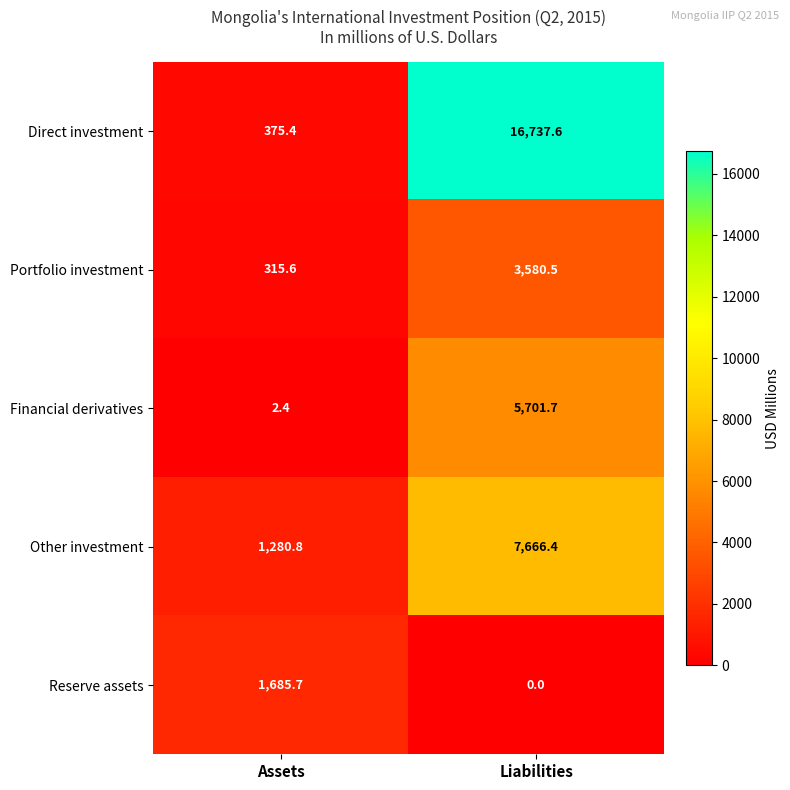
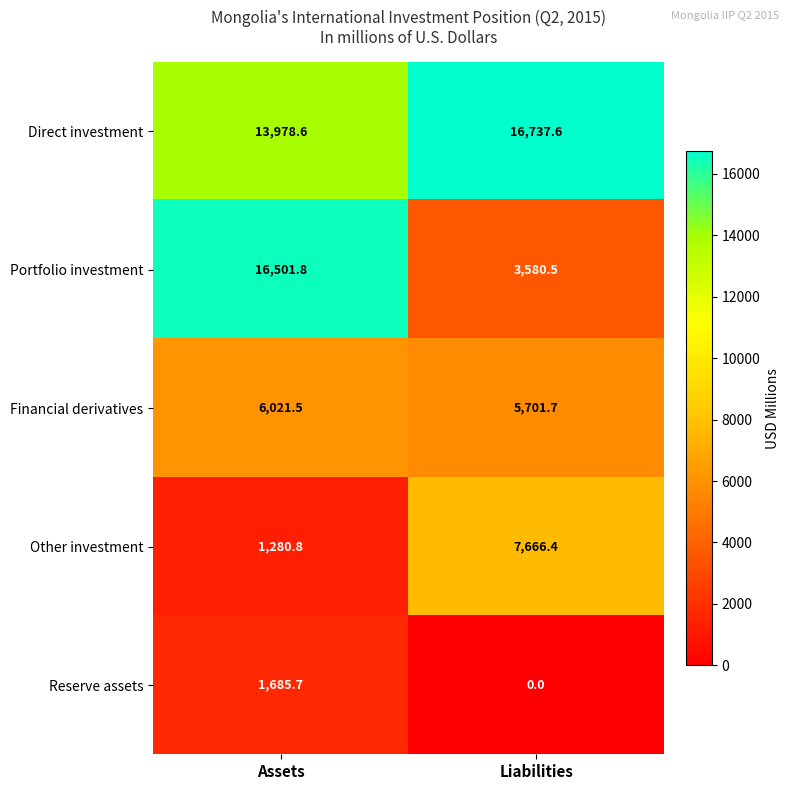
  {
    "Direct investment": {
-     "Assets": "375.4",
+     "Assets": "13,978.6",
      "Liabilities": "16,737.6"
    },
    "Portfolio investment": {
-     "Assets": "315.6",
+     "Assets": "16,501.8",
      "Liabilities": "3,580.5"
    },
    "Financial derivatives": {
-     "Assets": "2.4",
+     "Assets": "6,021.5",
      "Liabilities": "5,701.7"
    },
    "Other investment": {
      "Assets": "1,280.8",
      "Liabilities": "7,666.4"
    },
    "Reserve assets": {
      "Assets": "1,685.7",
      "Liabilities": "0.0"
    }
  }
